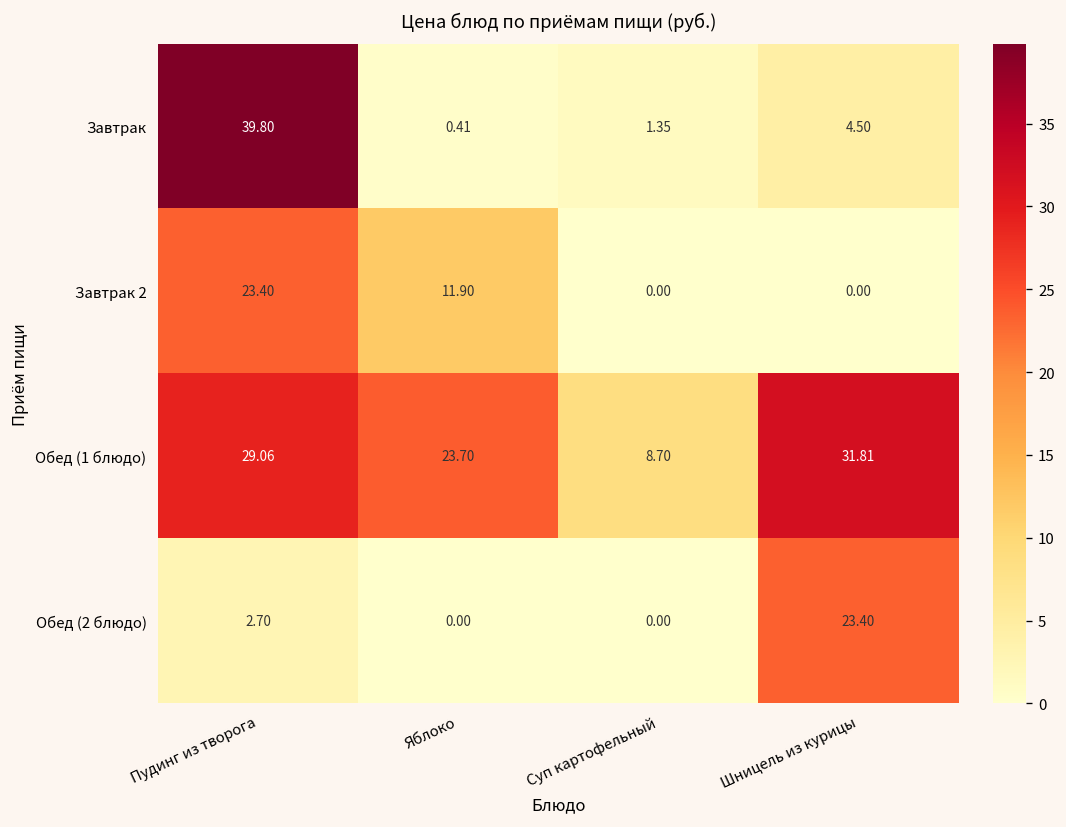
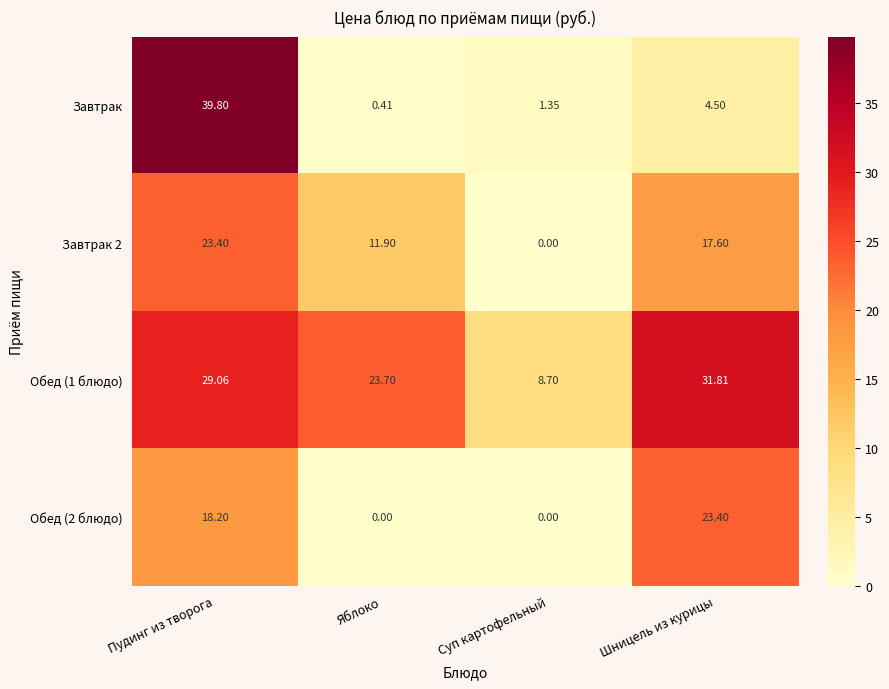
  {
    "Завтрак": {
      "Пудинг из творога": 39.80,
      "Яблоко": 0.41,
      "Суп картофельный": 1.35,
      "Шницель из курицы": 4.50
    },
    "Завтрак 2": {
      "Пудинг из творога": 23.40,
      "Яблоко": 11.90,
      "Суп картофельный": 0.00,
-     "Шницель из курицы": 0.00
+     "Шницель из курицы": 17.60
    },
    "Обед (1 блюдо)": {
      "Пудинг из творога": 29.06,
      "Яблоко": 23.70,
      "Суп картофельный": 8.70,
      "Шницель из курицы": 31.81
    },
    "Обед (2 блюдо)": {
-     "Пудинг из творога": 2.70,
+     "Пудинг из творога": 18.20,
      "Яблоко": 0.00,
      "Суп картофельный": 0.00,
      "Шницель из курицы": 23.40
    }
  }
